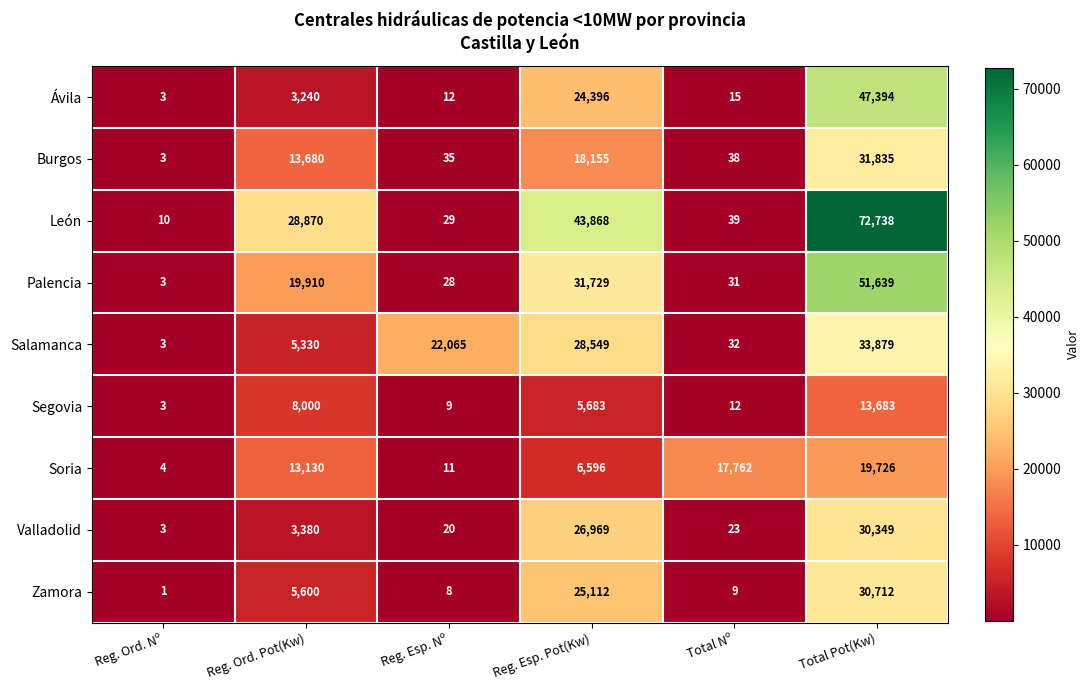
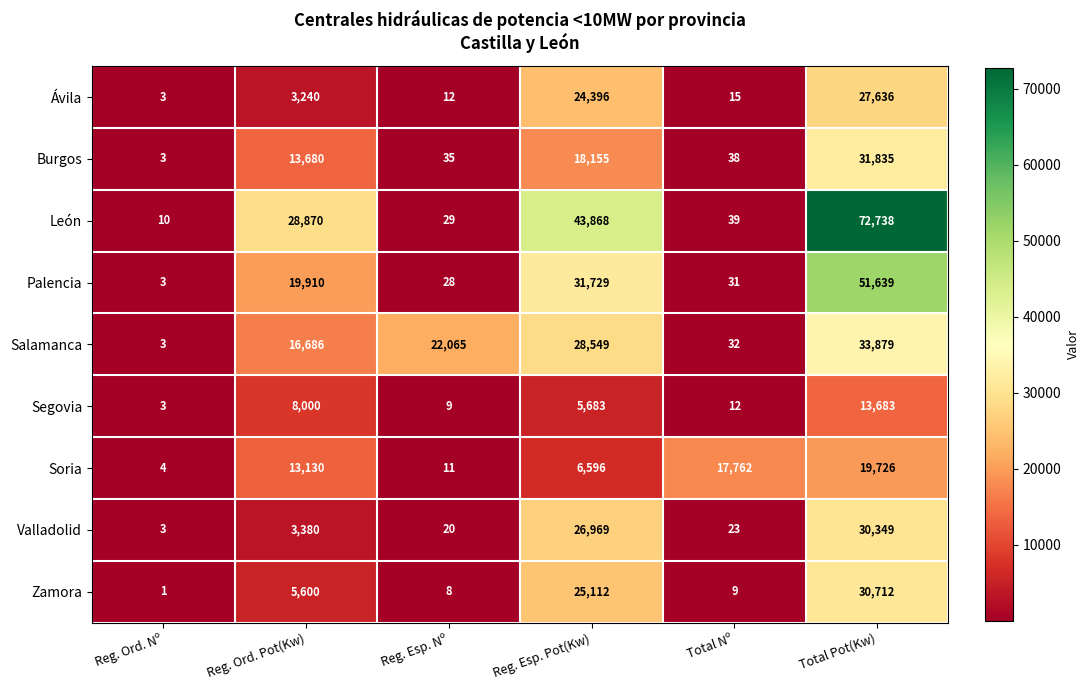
  {
    "Ávila": {
      "Reg. Ord. Nº": "3",
      "Reg. Ord. Pot(Kw)": "3,240",
      "Reg. Esp. Nº": "12",
      "Reg. Esp. Pot(Kw)": "24,396",
      "Total Nº": "15",
-     "Total Pot(Kw)": "47,394"
+     "Total Pot(Kw)": "27,636"
    },
    "Burgos": {
      "Reg. Ord. Nº": "3",
      "Reg. Ord. Pot(Kw)": "13,680",
      "Reg. Esp. Nº": "35",
      "Reg. Esp. Pot(Kw)": "18,155",
      "Total Nº": "38",
      "Total Pot(Kw)": "31,835"
    },
    "León": {
      "Reg. Ord. Nº": "10",
      "Reg. Ord. Pot(Kw)": "28,870",
      "Reg. Esp. Nº": "29",
      "Reg. Esp. Pot(Kw)": "43,868",
      "Total Nº": "39",
      "Total Pot(Kw)": "72,738"
    },
    "Palencia": {
      "Reg. Ord. Nº": "3",
      "Reg. Ord. Pot(Kw)": "19,910",
      "Reg. Esp. Nº": "28",
      "Reg. Esp. Pot(Kw)": "31,729",
      "Total Nº": "31",
      "Total Pot(Kw)": "51,639"
    },
    "Salamanca": {
      "Reg. Ord. Nº": "3",
-     "Reg. Ord. Pot(Kw)": "5,330",
+     "Reg. Ord. Pot(Kw)": "16,686",
      "Reg. Esp. Nº": "22,065",
      "Reg. Esp. Pot(Kw)": "28,549",
      "Total Nº": "32",
      "Total Pot(Kw)": "33,879"
    },
    "Segovia": {
      "Reg. Ord. Nº": "3",
      "Reg. Ord. Pot(Kw)": "8,000",
      "Reg. Esp. Nº": "9",
      "Reg. Esp. Pot(Kw)": "5,683",
      "Total Nº": "12",
      "Total Pot(Kw)": "13,683"
    },
    "Soria": {
      "Reg. Ord. Nº": "4",
      "Reg. Ord. Pot(Kw)": "13,130",
      "Reg. Esp. Nº": "11",
      "Reg. Esp. Pot(Kw)": "6,596",
      "Total Nº": "17,762",
      "Total Pot(Kw)": "19,726"
    },
    "Valladolid": {
      "Reg. Ord. Nº": "3",
      "Reg. Ord. Pot(Kw)": "3,380",
      "Reg. Esp. Nº": "20",
      "Reg. Esp. Pot(Kw)": "26,969",
      "Total Nº": "23",
      "Total Pot(Kw)": "30,349"
    },
    "Zamora": {
      "Reg. Ord. Nº": "1",
      "Reg. Ord. Pot(Kw)": "5,600",
      "Reg. Esp. Nº": "8",
      "Reg. Esp. Pot(Kw)": "25,112",
      "Total Nº": "9",
      "Total Pot(Kw)": "30,712"
    }
  }
